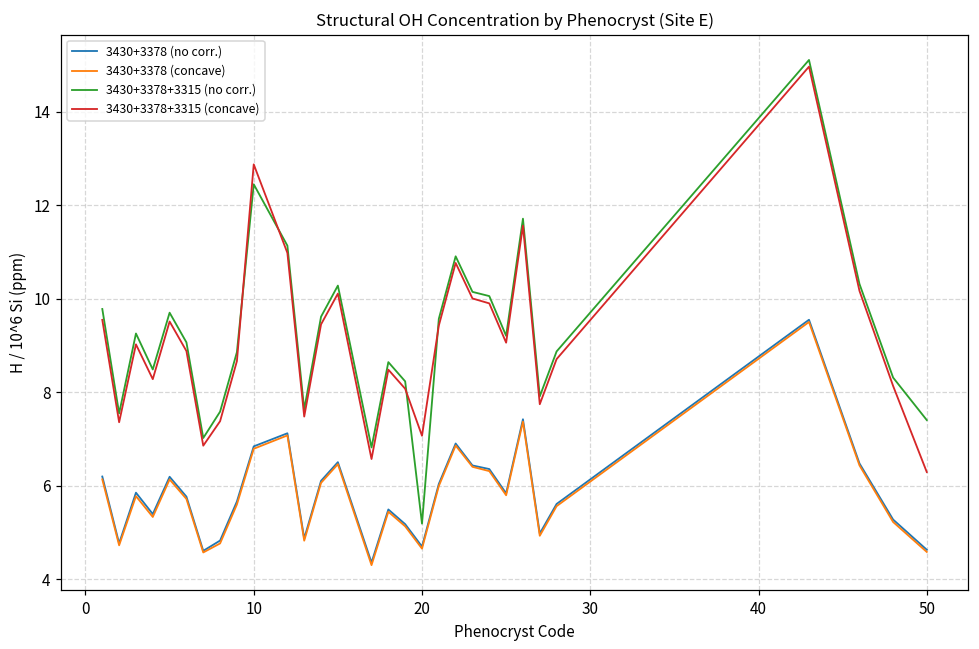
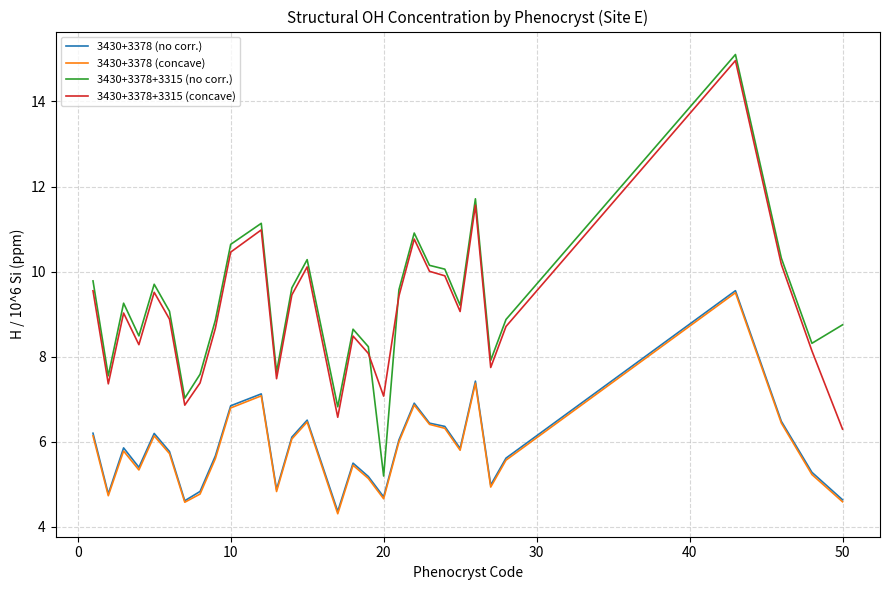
  {
    "3430+3378+3315 (no corr.)": {
-     "10": 12.4,
+     "10": 10.6,
      "20": 5.2,
-     "50": 7.4
+     "50": 8.7
    },
    "3430+3378+3315 (concave)": {
-     "10": 12.9,
+     "10": 10.5,
      "20": 7.1,
      "50": 6.3
    }
  }
